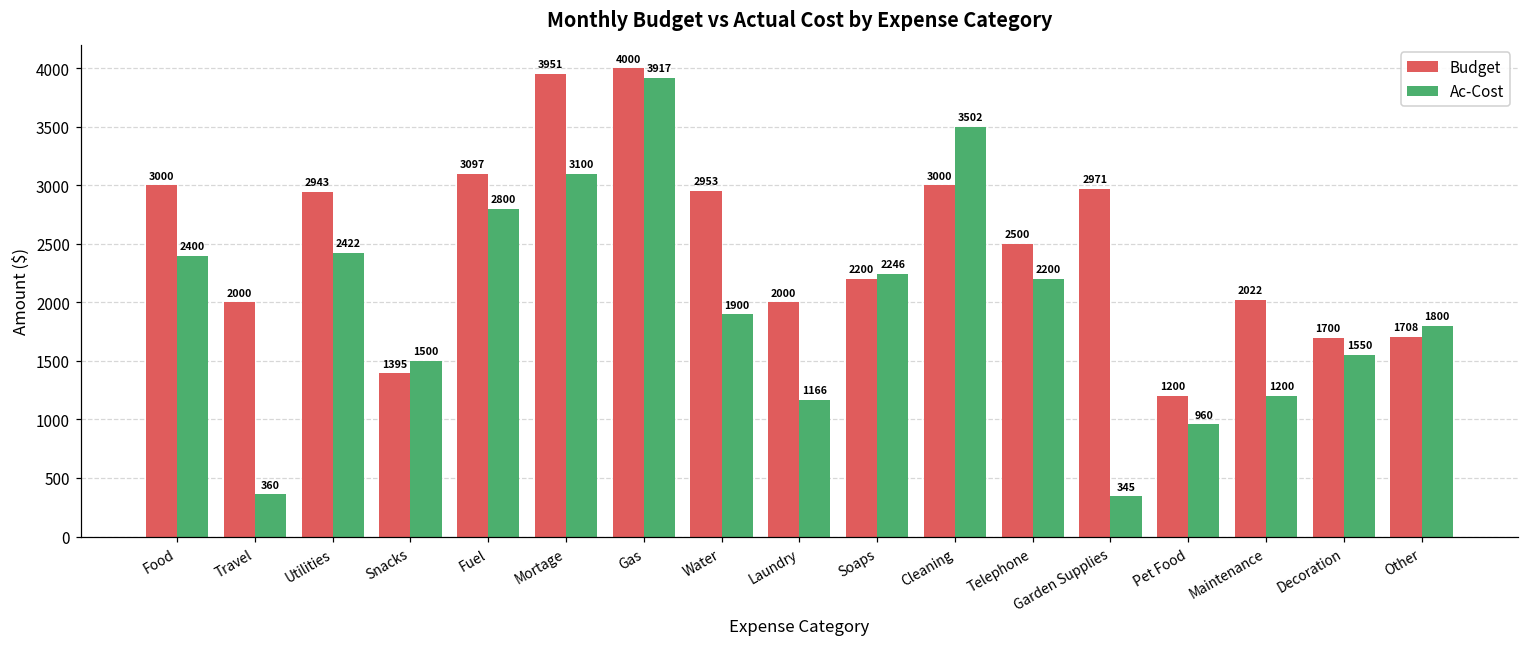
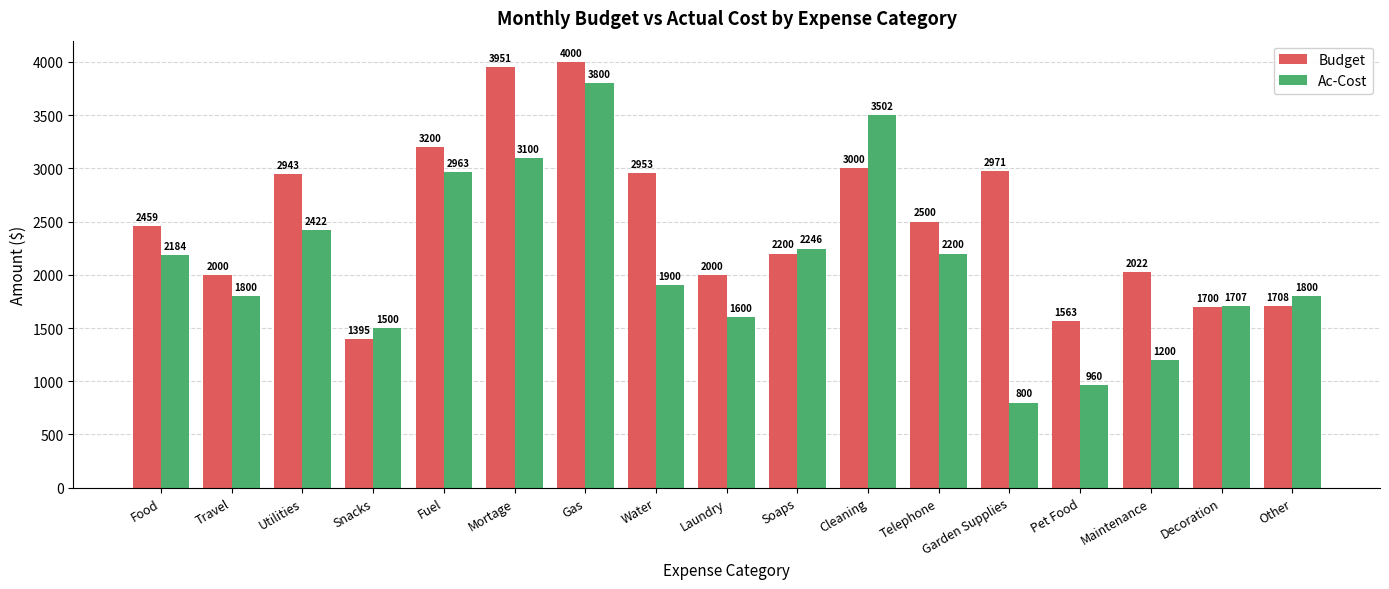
  {
    "Budget": {
-     "Food": 3000,
+     "Food": 2459,
      "Travel": 2000,
      "Utilities": 2943,
      "Snacks": 1395,
-     "Fuel": 3097,
+     "Fuel": 3200,
      "Mortage": 3951,
      "Gas": 4000,
      "Water": 2953,
      "Laundry": 2000,
      "Soaps": 2200,
      "Cleaning": 3000,
      "Telephone": 2500,
      "Garden Supplies": 2971,
-     "Pet Food": 1200,
+     "Pet Food": 1563,
      "Maintenance": 2022,
      "Decoration": 1700,
      "Other": 1708
    },
    "Ac-Cost": {
-     "Food": 2400,
-     "Travel": 360,
+     "Food": 2184,
+     "Travel": 1800,
      "Utilities": 2422,
      "Snacks": 1500,
-     "Fuel": 2800,
+     "Fuel": 2963,
      "Mortage": 3100,
-     "Gas": 3917,
+     "Gas": 3800,
      "Water": 1900,
-     "Laundry": 1166,
+     "Laundry": 1600,
      "Soaps": 2246,
      "Cleaning": 3502,
      "Telephone": 2200,
-     "Garden Supplies": 345,
+     "Garden Supplies": 800,
      "Pet Food": 960,
      "Maintenance": 1200,
-     "Decoration": 1550,
+     "Decoration": 1707,
      "Other": 1800
    }
  }
